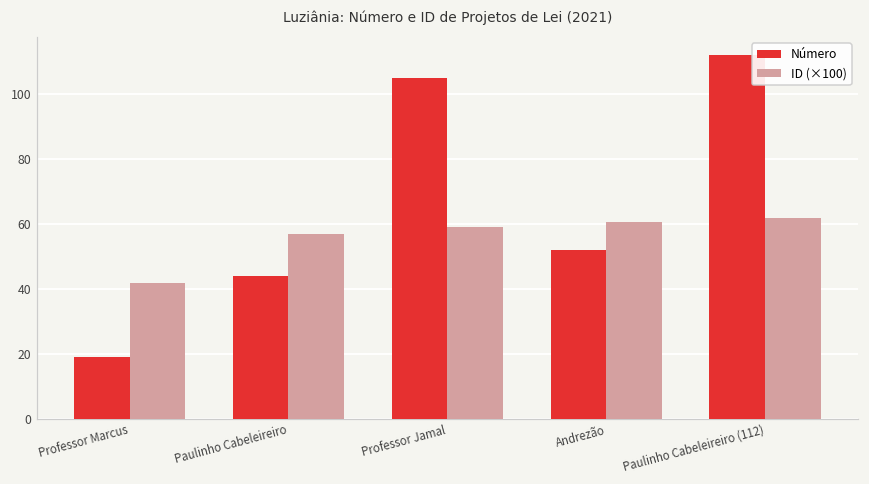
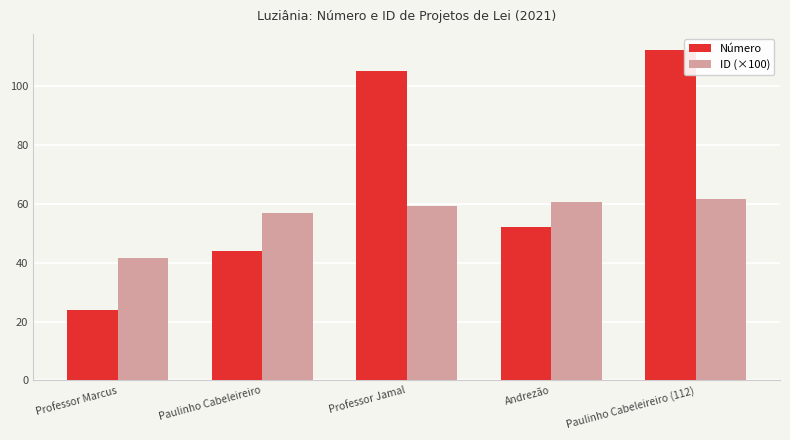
  {
    "Número": {
-     "Professor Marcus": 19,
+     "Professor Marcus": 24,
      "Paulinho Cabeleireiro": 44,
      "Professor Jamal": 105,
      "Andrezão": 52,
      "Paulinho Cabeleireiro (112)": 112
    },
    "ID (×100)": {
      "Professor Marcus": 42,
      "Paulinho Cabeleireiro": 57,
      "Professor Jamal": 59,
      "Andrezão": 61,
      "Paulinho Cabeleireiro (112)": 62
    }
  }
